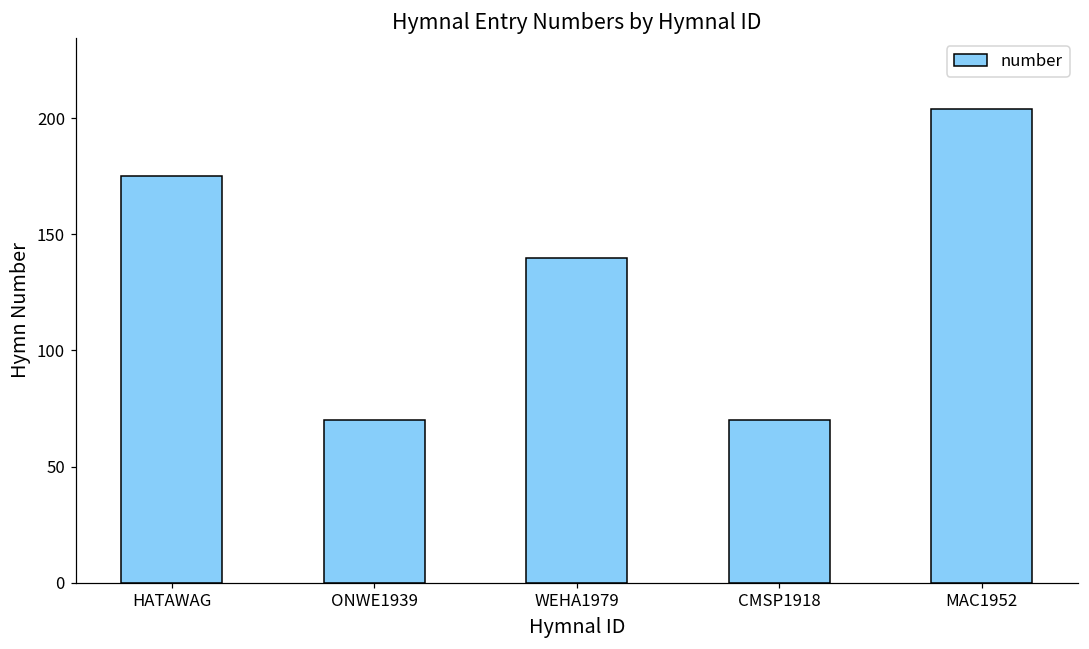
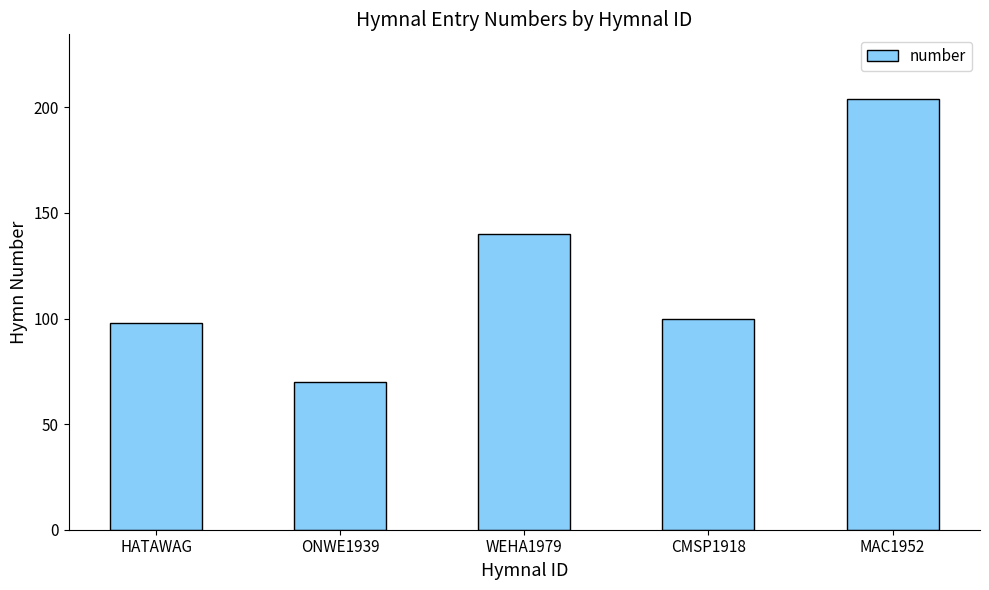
  {
-   "HATAWAG": 175,
+   "HATAWAG": 98,
    "ONWE1939": 70,
    "WEHA1979": 140,
-   "CMSP1918": 70,
+   "CMSP1918": 100,
    "MAC1952": 204
  }
